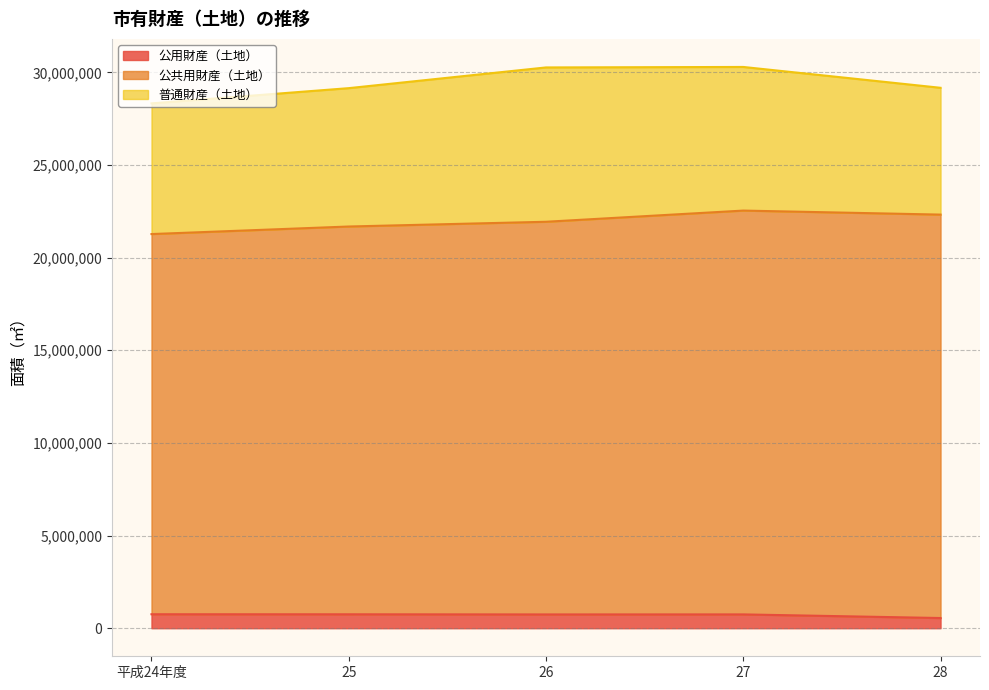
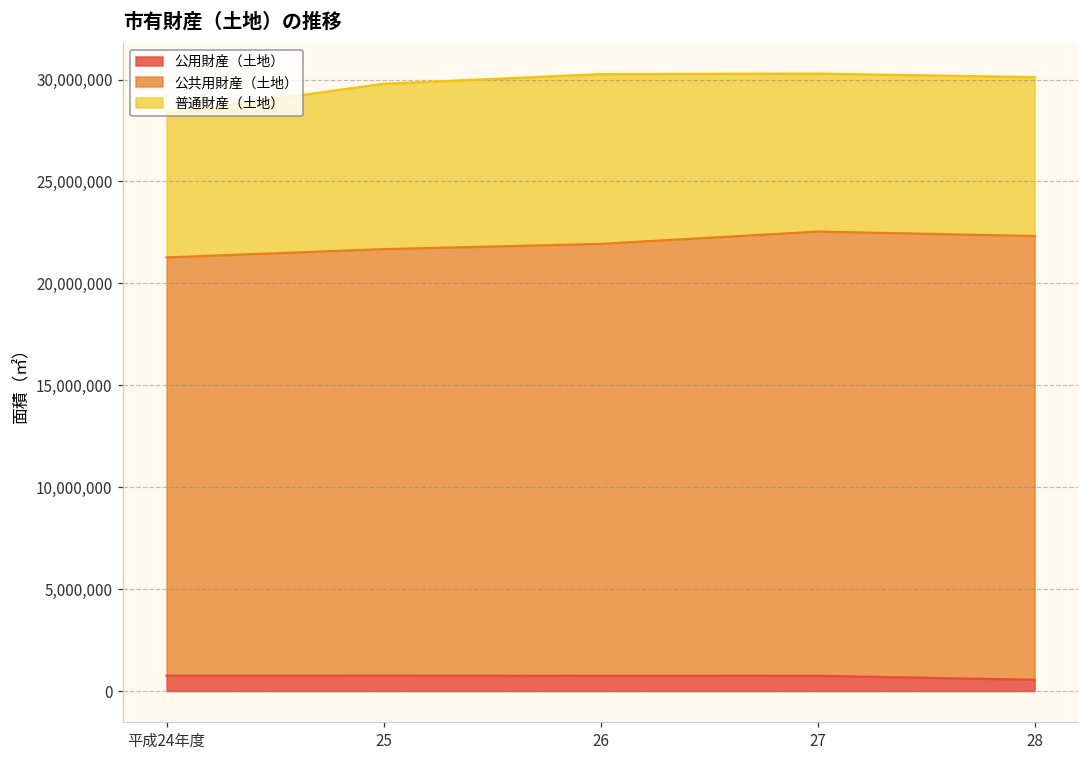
  {
    "普通財産（土地）": {
-     "25": "7,500,000",
+     "25": "8,100,000",
      "26": "8,300,000",
      "27": "7,800,000",
-     "28": "6,800,000"
+     "28": "7,800,000"
    }
  }
